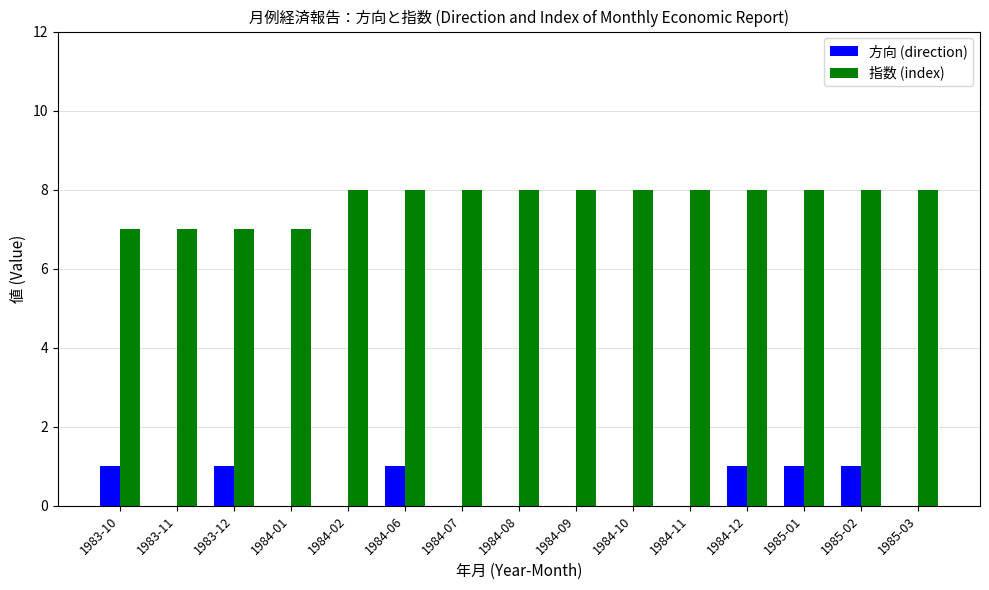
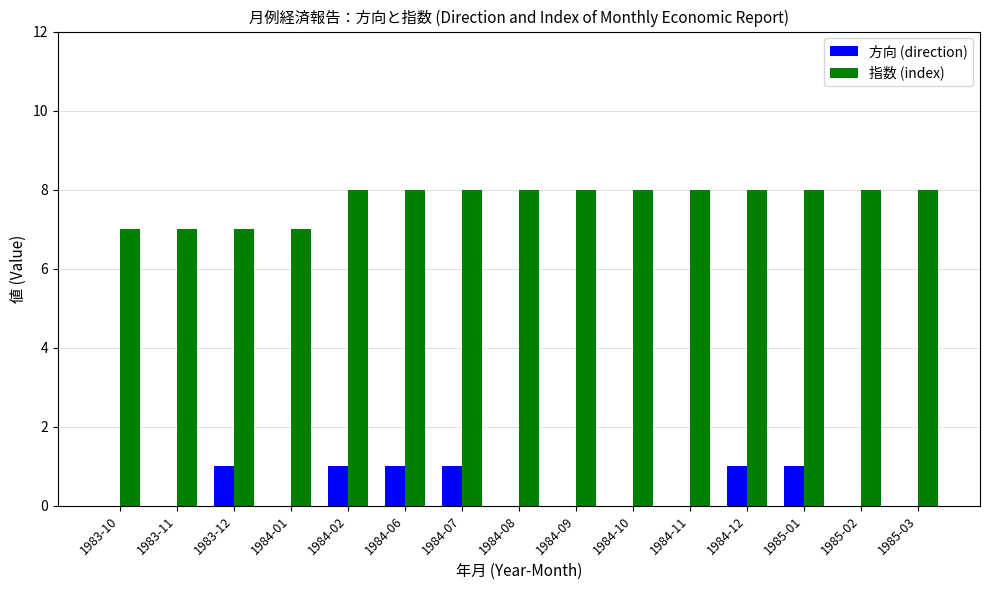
  {
    "方向 (direction)": {
-     "1983-10": 1,
+     "1983-10": 0,
      "1983-11": 0,
      "1983-12": 1,
      "1984-01": 0,
-     "1984-02": 0,
+     "1984-02": 1,
      "1984-06": 1,
-     "1984-07": 0,
+     "1984-07": 1,
      "1984-08": 0,
      "1984-09": 0,
      "1984-10": 0,
      "1984-11": 0,
      "1984-12": 1,
      "1985-01": 1,
-     "1985-02": 1,
+     "1985-02": 0,
      "1985-03": 0
    },
    "指数 (index)": {
      "1983-10": 7,
      "1983-11": 7,
      "1983-12": 7,
      "1984-01": 7,
      "1984-02": 8,
      "1984-06": 8,
      "1984-07": 8,
      "1984-08": 8,
      "1984-09": 8,
      "1984-10": 8,
      "1984-11": 8,
      "1984-12": 8,
      "1985-01": 8,
      "1985-02": 8,
      "1985-03": 8
    }
  }
